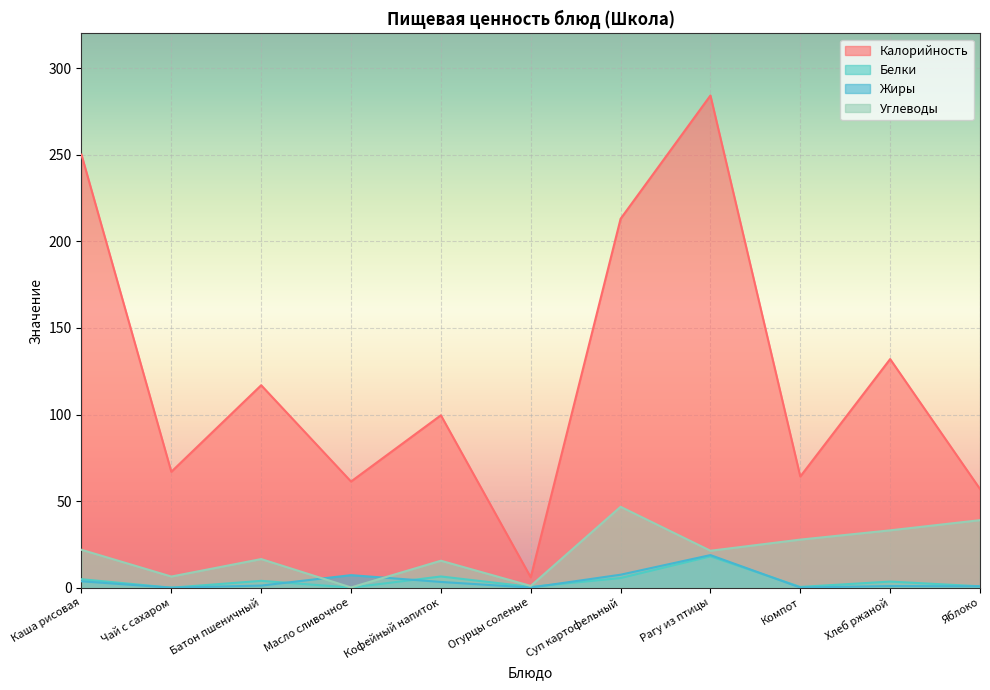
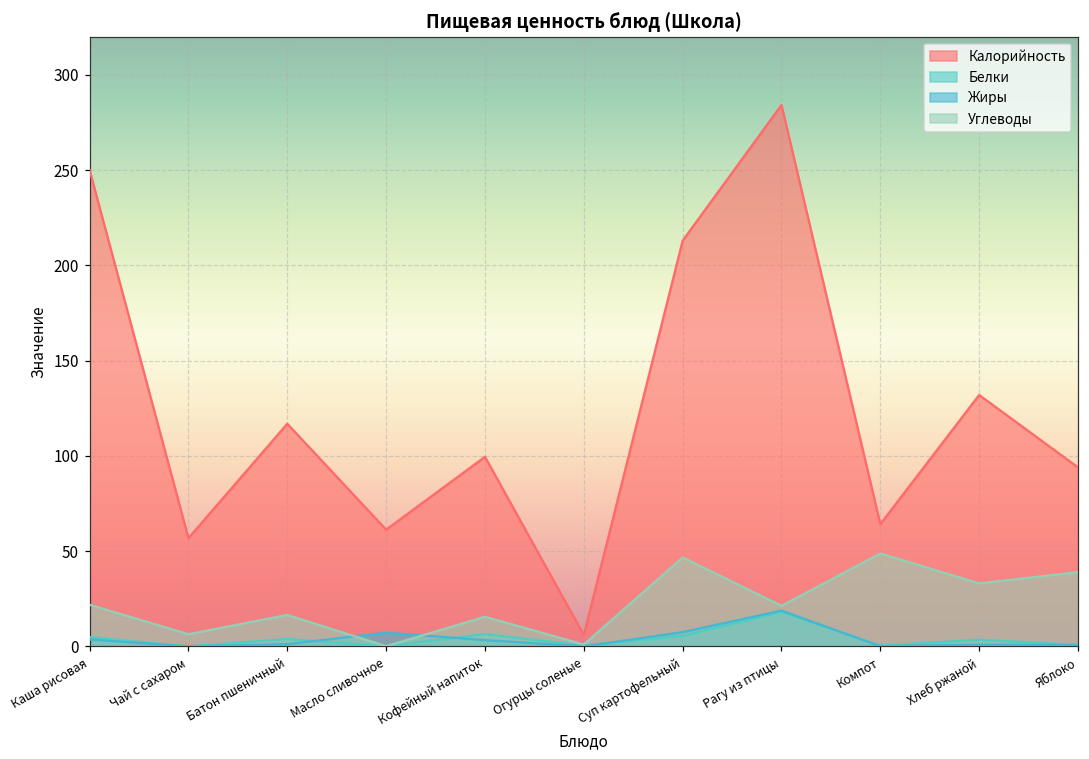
  {
    "Калорийность": {
      "Каша рисовая": 250,
-     "Чай с сахаром": 67,
+     "Чай с сахаром": 57,
      "Батон пшеничный": 117,
      "Масло сливочное": 61,
      "Кофейный напиток": 100,
      "Огурцы соленые": 6,
      "Суп картофельный": 213,
      "Рагу из птицы": 284,
      "Компот": 64,
      "Хлеб ржаной": 132,
-     "Яблоко": 57
+     "Яблоко": 94
    },
    "Углеводы": {
      "Каша рисовая": 22,
      "Чай с сахаром": 6,
      "Батон пшеничный": 17,
      "Кофейный напиток": 16,
      "Суп картофельный": 47,
      "Рагу из птицы": 21,
-     "Компот": 28,
+     "Компот": 49,
      "Хлеб ржаной": 33,
      "Яблоко": 39
    }
  }
